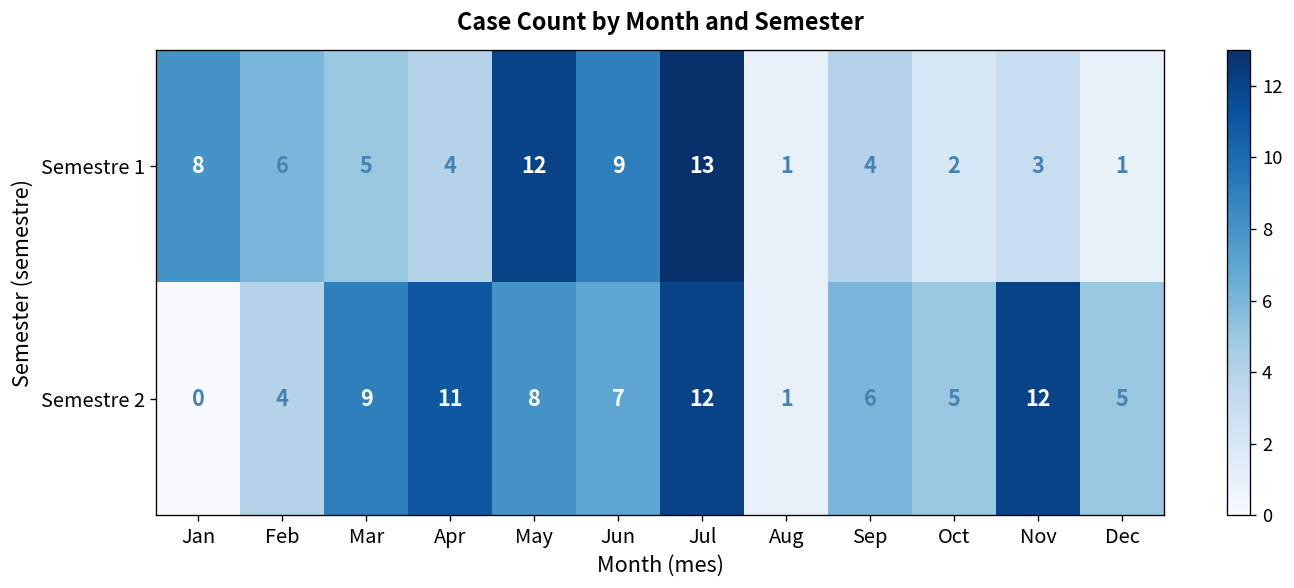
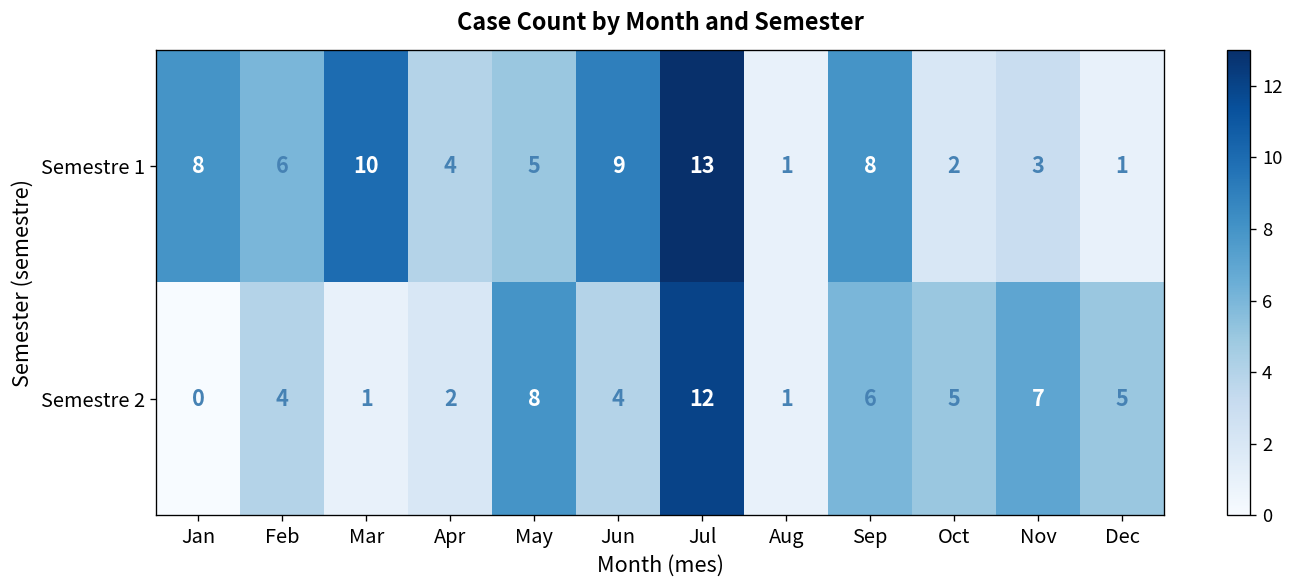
  {
    "Semestre 1": {
      "Jan": 8,
      "Feb": 6,
-     "Mar": 5,
+     "Mar": 10,
      "Apr": 4,
-     "May": 12,
+     "May": 5,
      "Jun": 9,
      "Jul": 13,
      "Aug": 1,
-     "Sep": 4,
+     "Sep": 8,
      "Oct": 2,
      "Nov": 3,
      "Dec": 1
    },
    "Semestre 2": {
      "Jan": 0,
      "Feb": 4,
-     "Mar": 9,
-     "Apr": 11,
+     "Mar": 1,
+     "Apr": 2,
      "May": 8,
-     "Jun": 7,
+     "Jun": 4,
      "Jul": 12,
      "Aug": 1,
      "Sep": 6,
      "Oct": 5,
-     "Nov": 12,
+     "Nov": 7,
      "Dec": 5
    }
  }
